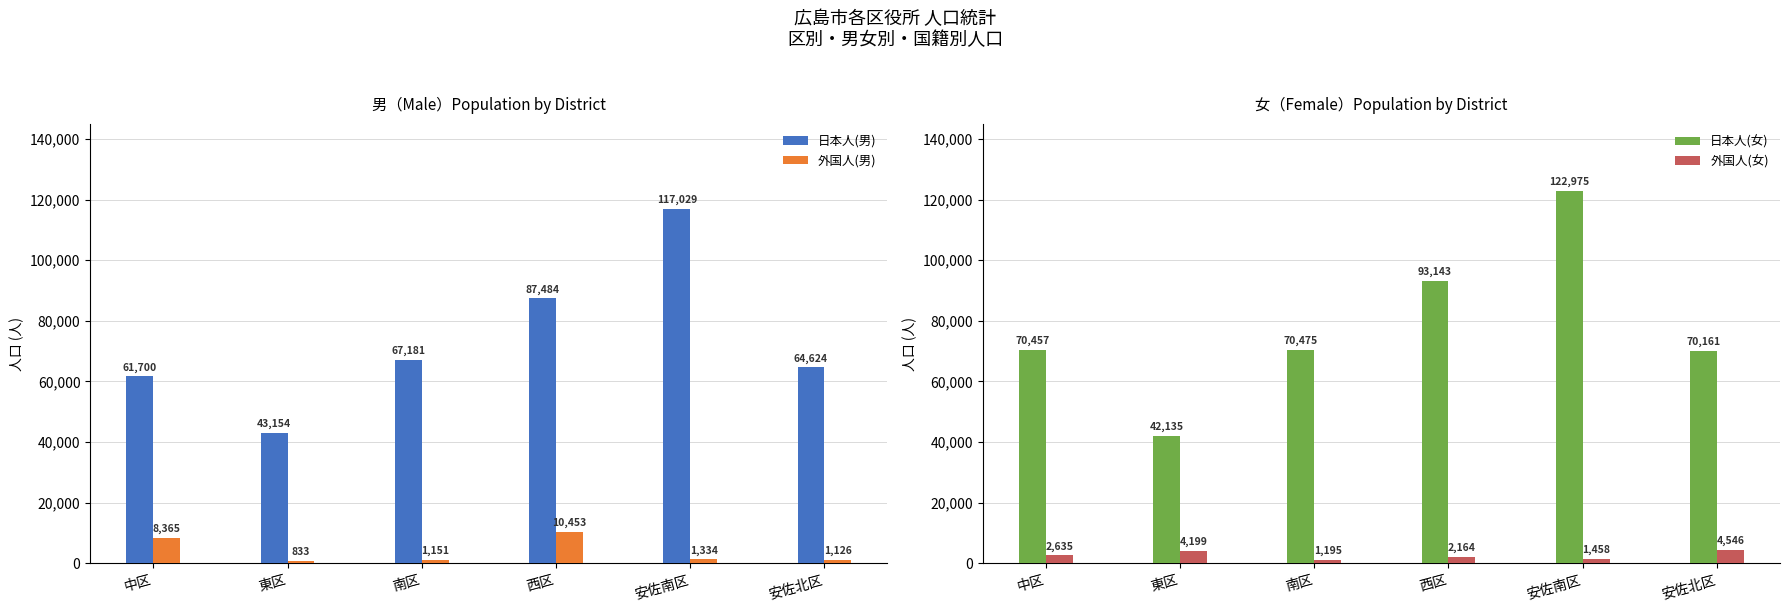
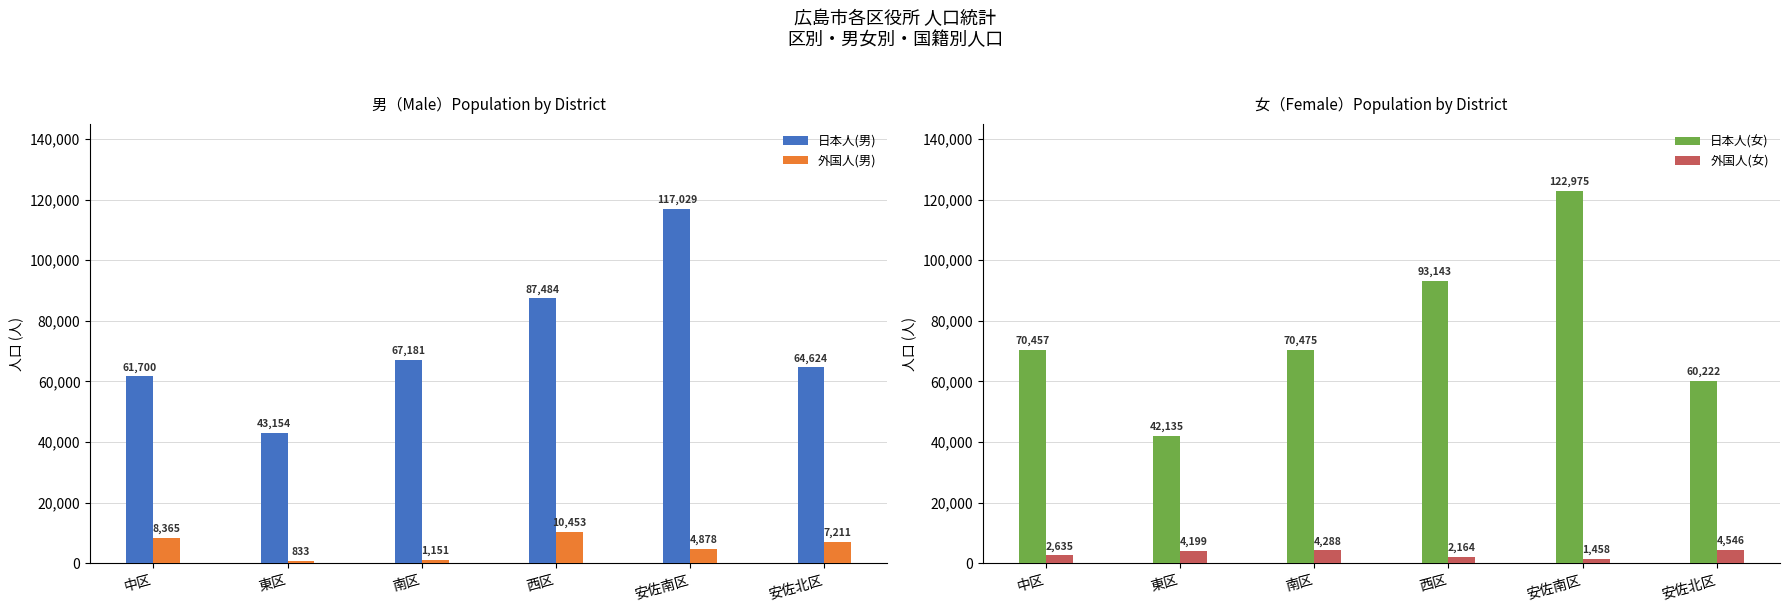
  {
    "男（Male）Population by District": {
      "日本人(男)": {
        "中区": "61,700",
        "東区": "43,154",
        "南区": "67,181",
        "西区": "87,484",
        "安佐南区": "117,029",
        "安佐北区": "64,624"
      },
      "外国人(男)": {
        "中区": "8,365",
        "東区": "833",
        "南区": "1,151",
        "西区": "10,453",
-       "安佐南区": "1,334",
-       "安佐北区": "1,126"
+       "安佐南区": "4,878",
+       "安佐北区": "7,211"
      }
    },
    "女（Female）Population by District": {
      "日本人(女)": {
        "中区": "70,457",
        "東区": "42,135",
        "南区": "70,475",
        "西区": "93,143",
        "安佐南区": "122,975",
-       "安佐北区": "70,161"
+       "安佐北区": "60,222"
      },
      "外国人(女)": {
        "中区": "2,635",
        "東区": "4,199",
-       "南区": "1,195",
+       "南区": "4,288",
        "西区": "2,164",
        "安佐南区": "1,458",
        "安佐北区": "4,546"
      }
    }
  }
